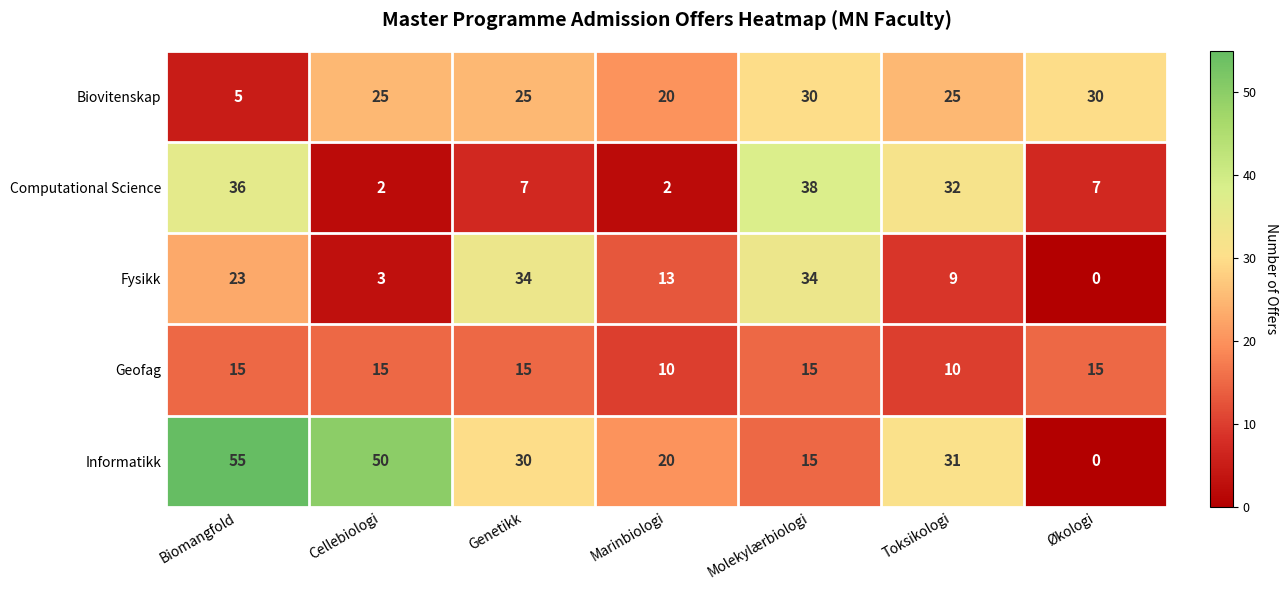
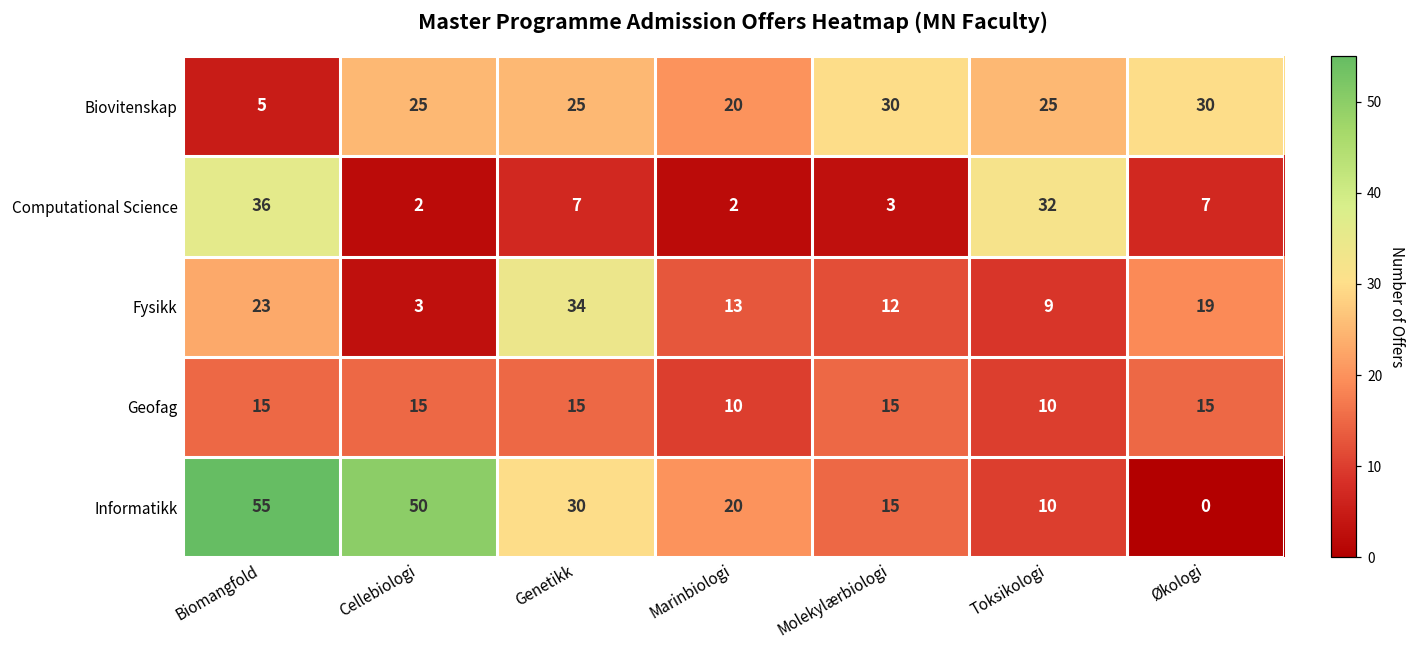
  {
    "Biovitenskap": {
      "Biomangfold": 5,
      "Cellebiologi": 25,
      "Genetikk": 25,
      "Marinbiologi": 20,
      "Molekylærbiologi": 30,
      "Toksikologi": 25,
      "Økologi": 30
    },
    "Computational Science": {
      "Biomangfold": 36,
      "Cellebiologi": 2,
      "Genetikk": 7,
      "Marinbiologi": 2,
-     "Molekylærbiologi": 38,
+     "Molekylærbiologi": 3,
      "Toksikologi": 32,
      "Økologi": 7
    },
    "Fysikk": {
      "Biomangfold": 23,
      "Cellebiologi": 3,
      "Genetikk": 34,
      "Marinbiologi": 13,
-     "Molekylærbiologi": 34,
+     "Molekylærbiologi": 12,
      "Toksikologi": 9,
-     "Økologi": 0
+     "Økologi": 19
    },
    "Geofag": {
      "Biomangfold": 15,
      "Cellebiologi": 15,
      "Genetikk": 15,
      "Marinbiologi": 10,
      "Molekylærbiologi": 15,
      "Toksikologi": 10,
      "Økologi": 15
    },
    "Informatikk": {
      "Biomangfold": 55,
      "Cellebiologi": 50,
      "Genetikk": 30,
      "Marinbiologi": 20,
      "Molekylærbiologi": 15,
-     "Toksikologi": 31,
+     "Toksikologi": 10,
      "Økologi": 0
    }
  }
